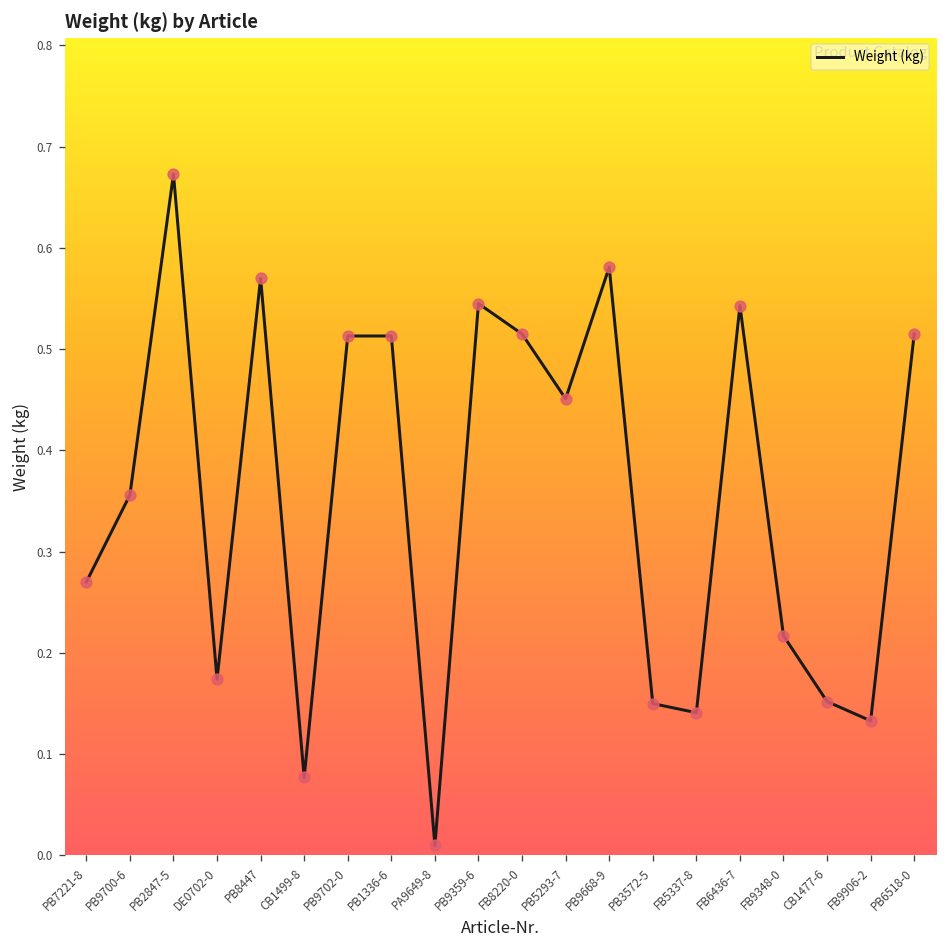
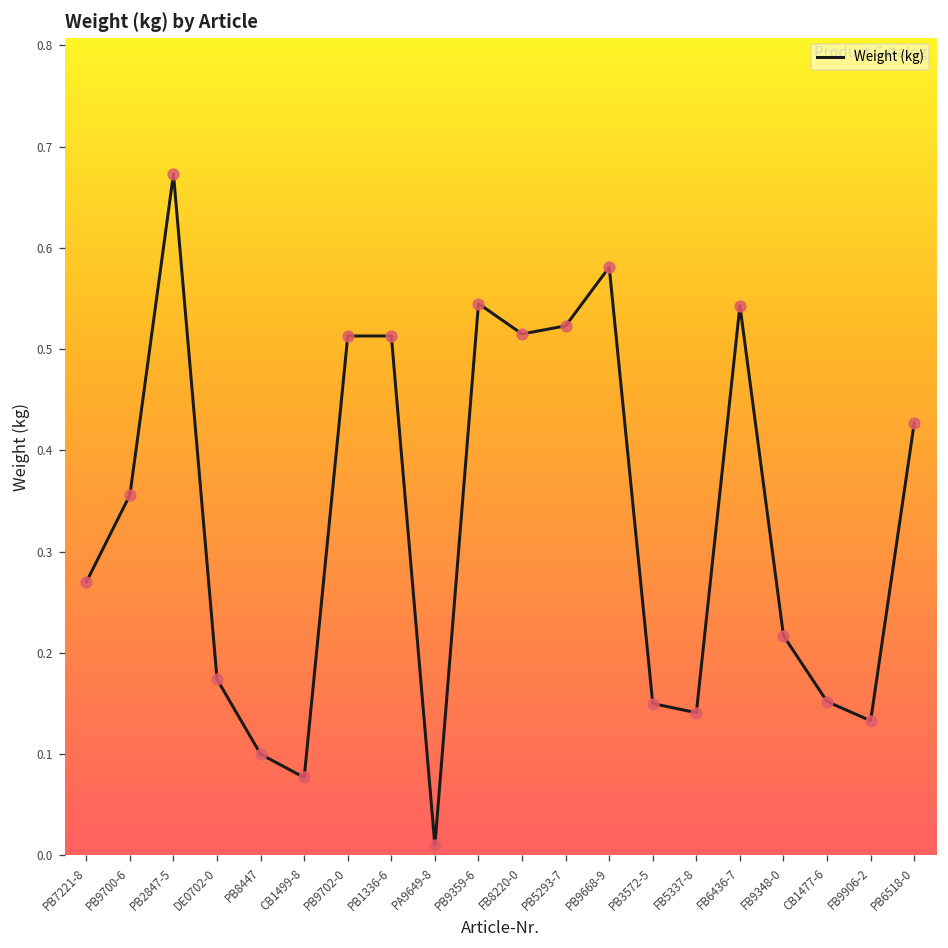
  {
    "PB7221-8": 0.27,
    "PB9700-6": 0.36,
    "PB2847-5": 0.67,
    "DE0702-0": 0.17,
-   "PB8447": 0.57,
+   "PB8447": 0.10,
    "CB1499-8": 0.08,
    "PB9702-0": 0.51,
    "PB1336-6": 0.51,
    "PA9649-8": 0.01,
    "PB9359-6": 0.55,
    "FB8220-0": 0.52,
-   "PB5293-7": 0.45,
+   "PB5293-7": 0.52,
    "PB9668-9": 0.58,
    "PB3572-5": 0.15,
    "FB5337-8": 0.14,
    "FB6436-7": 0.54,
    "FB9348-0": 0.22,
    "CB1477-6": 0.15,
    "FB9906-2": 0.13,
-   "PB6518-0": 0.52
+   "PB6518-0": 0.43
  }
